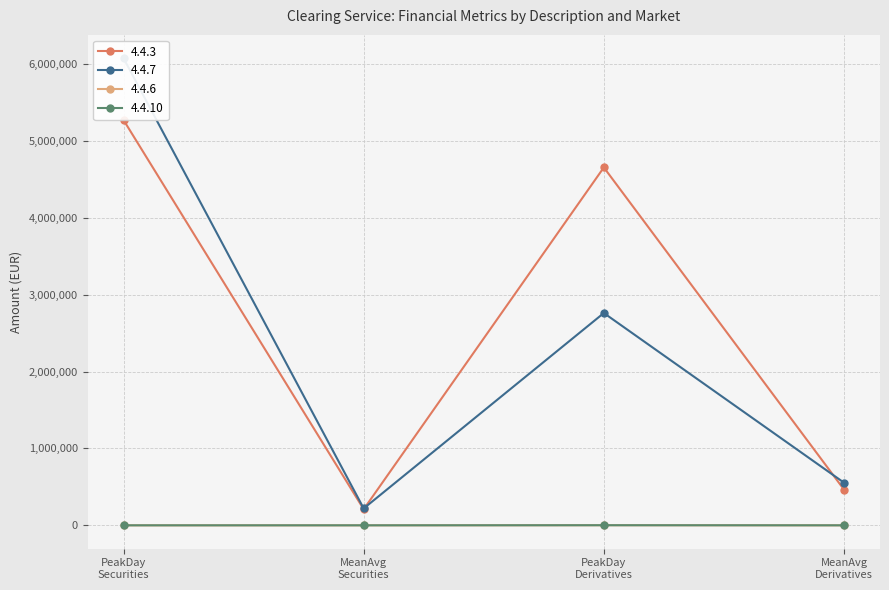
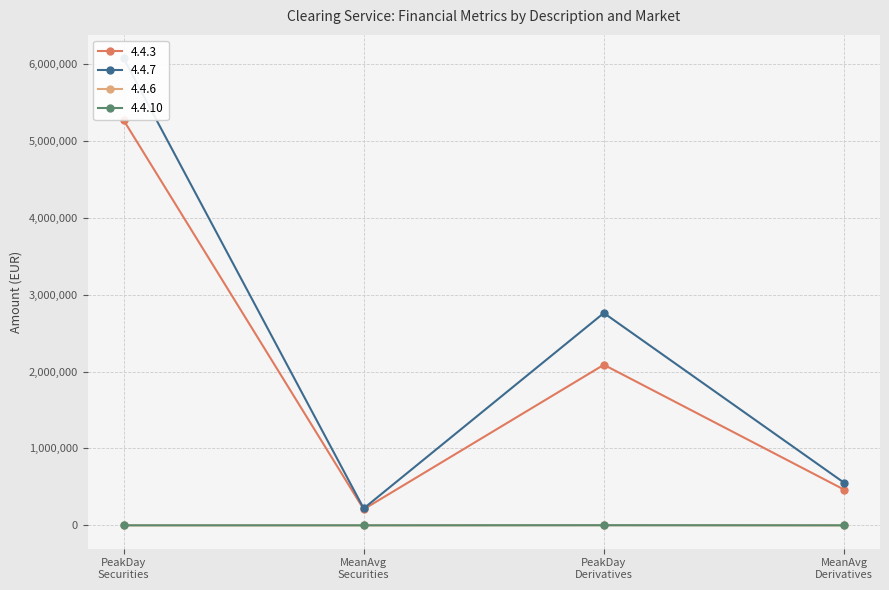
  {
    "4.4.3": {
      "PeakDay Securities": "5,300,000",
-     "PeakDay Derivatives": "4,700,000",
+     "PeakDay Derivatives": "2,100,000",
      "MeanAvg Derivatives": "500,000"
    }
  }
